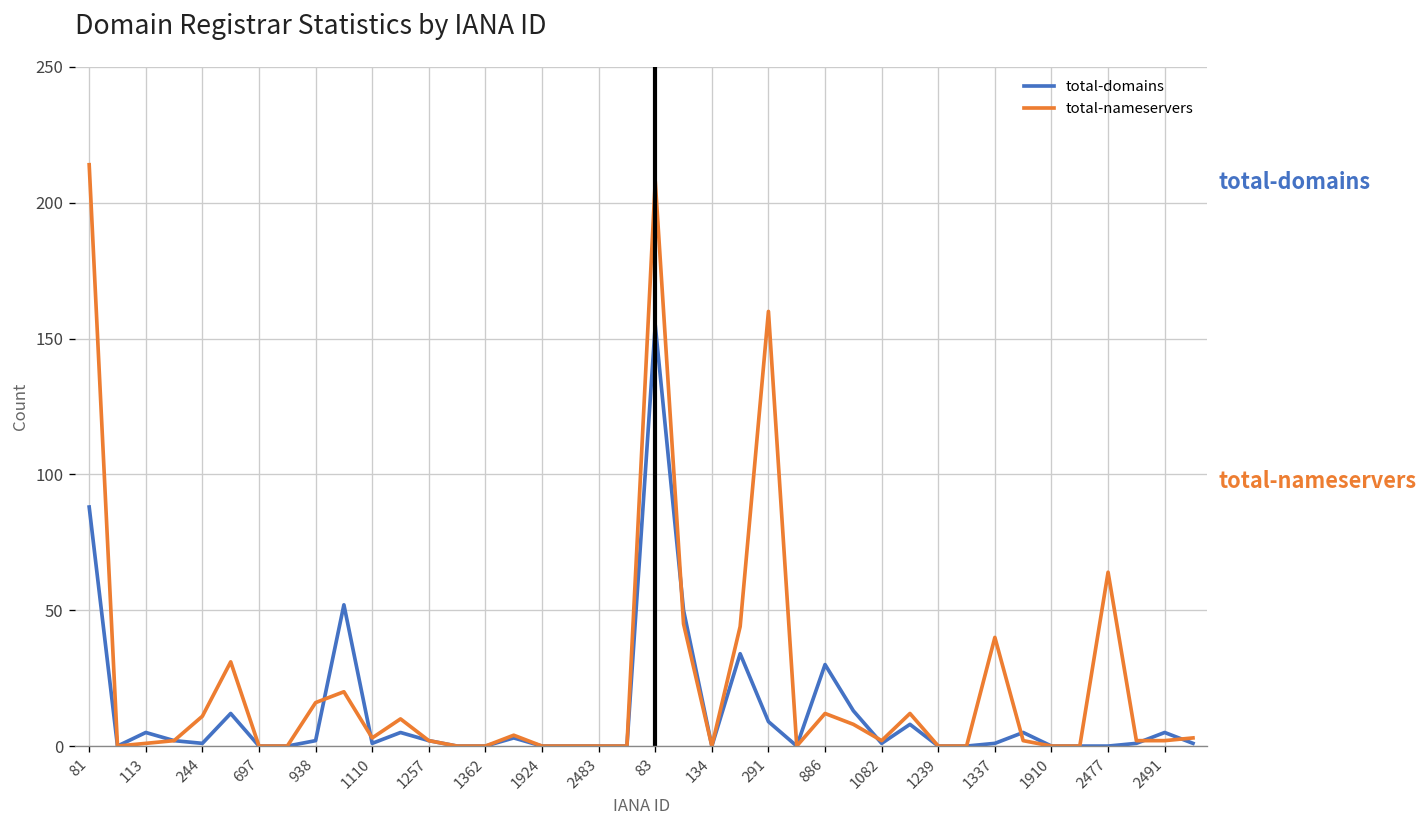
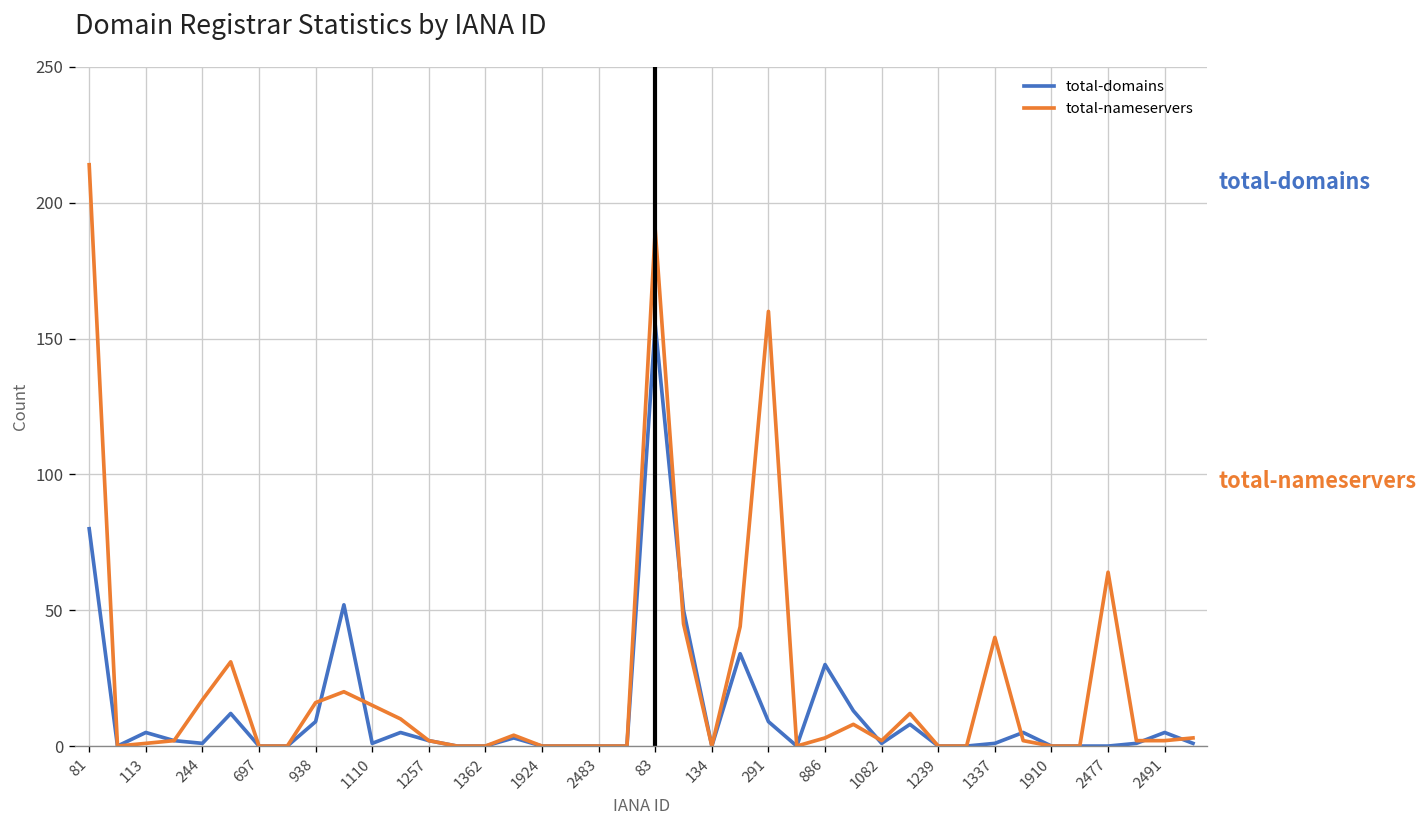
  {
    "total-domains": {
-     "81": 88,
+     "81": 80,
      "113": 5,
      "244": 1,
-     "938": 2,
+     "938": 9,
      "1110": 1,
      "83": 155,
      "291": 9,
      "886": 30,
      "1337": 1,
      "2477": 0
    },
    "total-nameservers": {
      "81": 214,
      "113": 1,
-     "244": 11,
+     "244": 17,
      "938": 16,
-     "1110": 3,
-     "83": 208,
+     "1110": 15,
+     "83": 190,
      "291": 160,
-     "886": 12,
+     "886": 3,
      "1337": 40,
      "2477": 64
    }
  }
